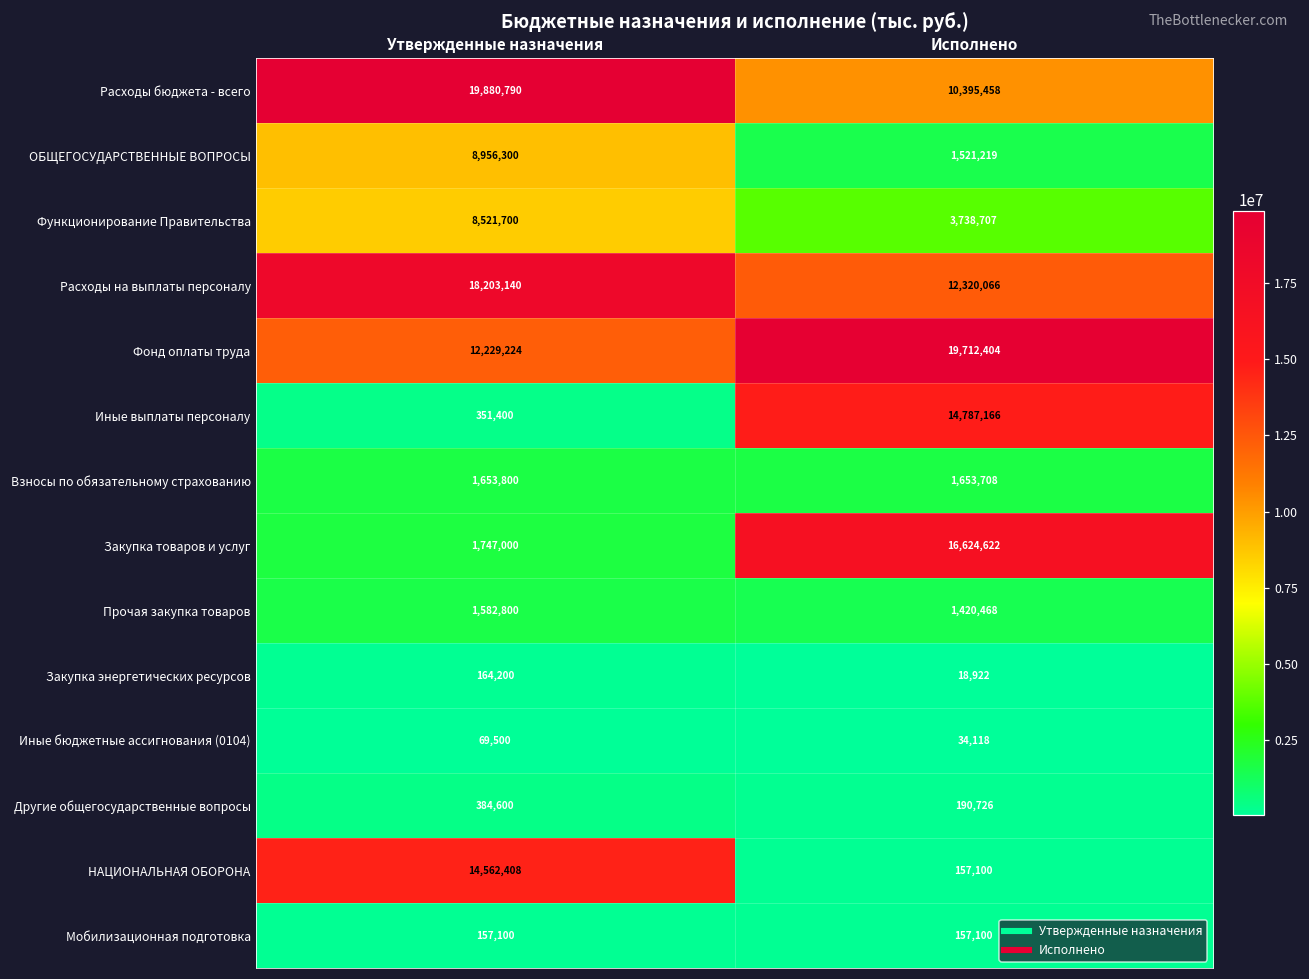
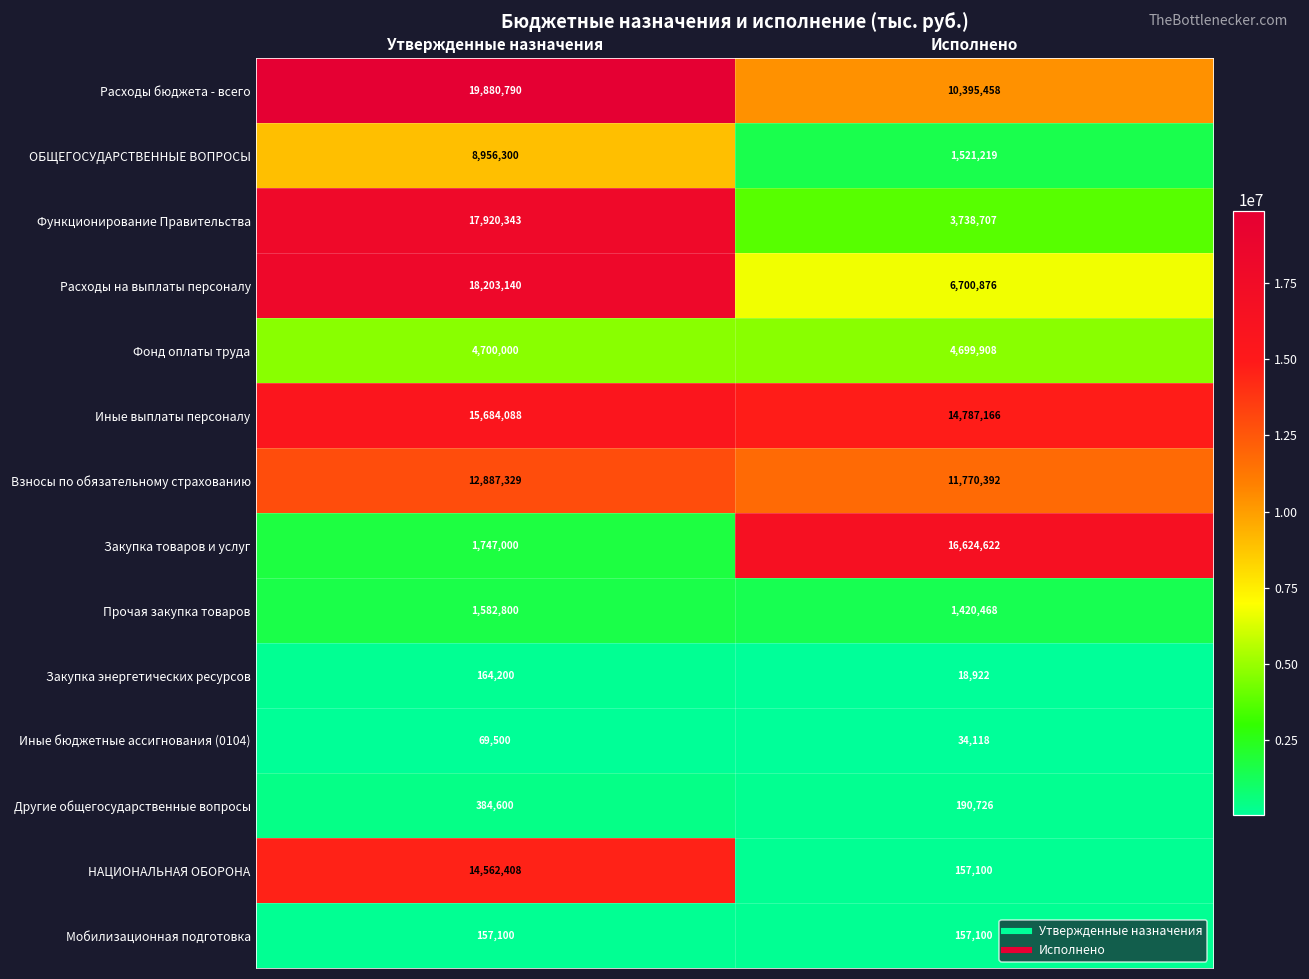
  {
    "Расходы бюджета - всего": {
      "Утвержденные назначения": "19,880,790",
      "Исполнено": "10,395,458"
    },
    "ОБЩЕГОСУДАРСТВЕННЫЕ ВОПРОСЫ": {
      "Утвержденные назначения": "8,956,300",
      "Исполнено": "1,521,219"
    },
    "Функционирование Правительства": {
-     "Утвержденные назначения": "8,521,700",
+     "Утвержденные назначения": "17,920,343",
      "Исполнено": "3,738,707"
    },
    "Расходы на выплаты персоналу": {
      "Утвержденные назначения": "18,203,140",
-     "Исполнено": "12,320,066"
+     "Исполнено": "6,700,876"
    },
    "Фонд оплаты труда": {
-     "Утвержденные назначения": "12,229,224",
-     "Исполнено": "19,712,404"
+     "Утвержденные назначения": "4,700,000",
+     "Исполнено": "4,699,908"
    },
    "Иные выплаты персоналу": {
-     "Утвержденные назначения": "351,400",
+     "Утвержденные назначения": "15,684,088",
      "Исполнено": "14,787,166"
    },
    "Взносы по обязательному страхованию": {
-     "Утвержденные назначения": "1,653,800",
-     "Исполнено": "1,653,708"
+     "Утвержденные назначения": "12,887,329",
+     "Исполнено": "11,770,392"
    },
    "Закупка товаров и услуг": {
      "Утвержденные назначения": "1,747,000",
      "Исполнено": "16,624,622"
    },
    "Прочая закупка товаров": {
      "Утвержденные назначения": "1,582,800",
      "Исполнено": "1,420,468"
    },
    "Закупка энергетических ресурсов": {
      "Утвержденные назначения": "164,200",
      "Исполнено": "18,922"
    },
    "Иные бюджетные ассигнования (0104)": {
      "Утвержденные назначения": "69,500",
      "Исполнено": "34,118"
    },
    "Другие общегосударственные вопросы": {
      "Утвержденные назначения": "384,600",
      "Исполнено": "190,726"
    },
    "НАЦИОНАЛЬНАЯ ОБОРОНА": {
      "Утвержденные назначения": "14,562,408",
      "Исполнено": "157,100"
    },
    "Мобилизационная подготовка": {
      "Утвержденные назначения": "157,100",
      "Исполнено": "157,100"
    }
  }
